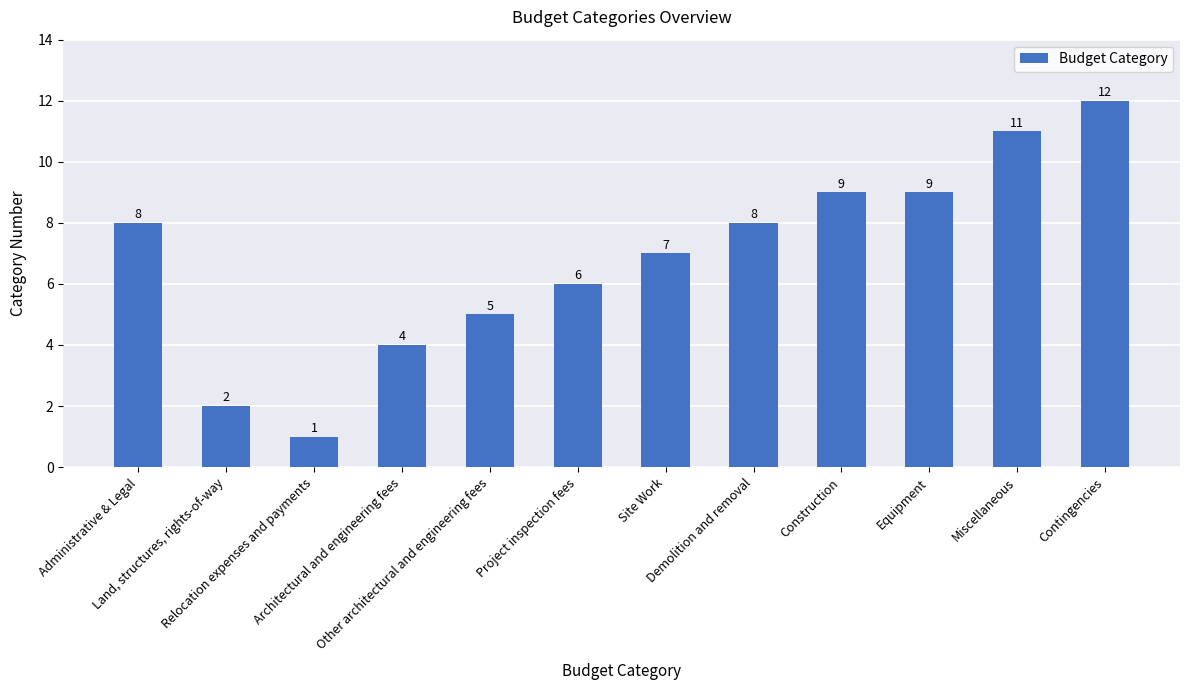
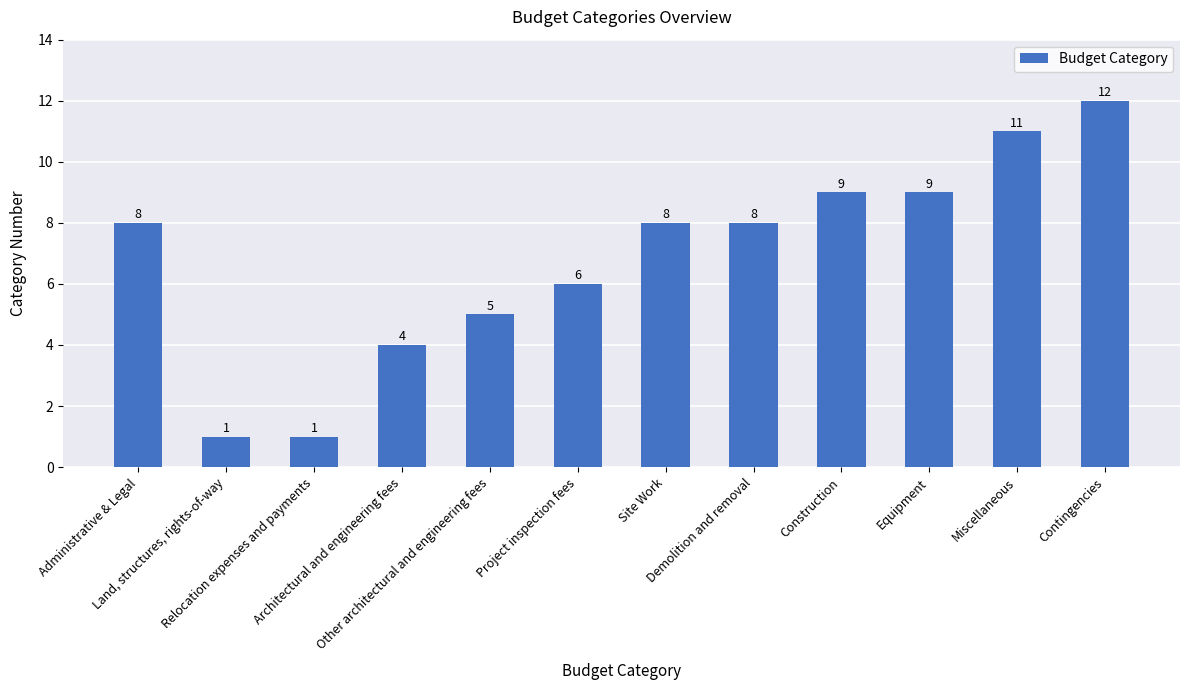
  {
    "Administrative & Legal": 8,
-   "Land, structures, rights-of-way": 2,
+   "Land, structures, rights-of-way": 1,
    "Relocation expenses and payments": 1,
    "Architectural and engineering fees": 4,
    "Other architectural and engineering fees": 5,
    "Project inspection fees": 6,
-   "Site Work": 7,
+   "Site Work": 8,
    "Demolition and removal": 8,
    "Construction": 9,
    "Equipment": 9,
    "Miscellaneous": 11,
    "Contingencies": 12
  }
